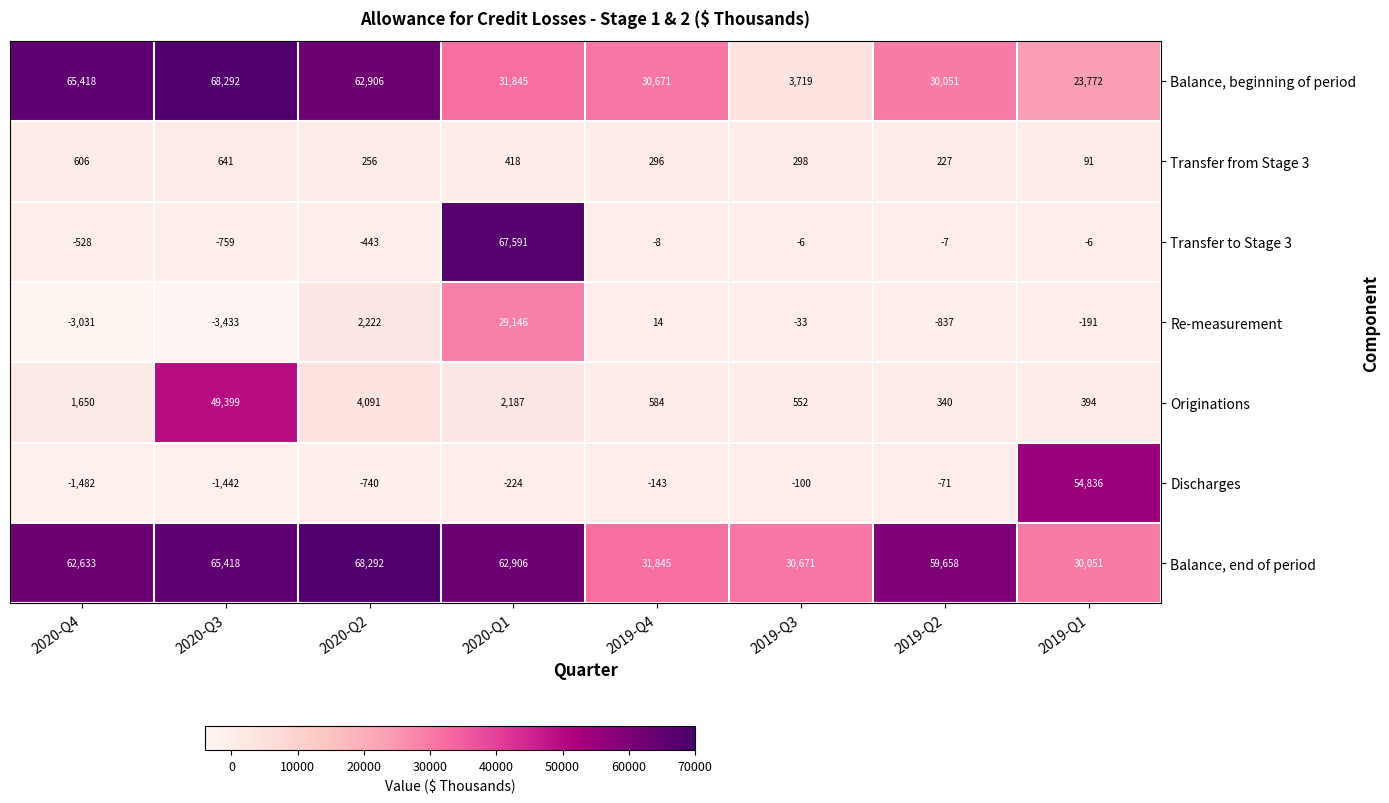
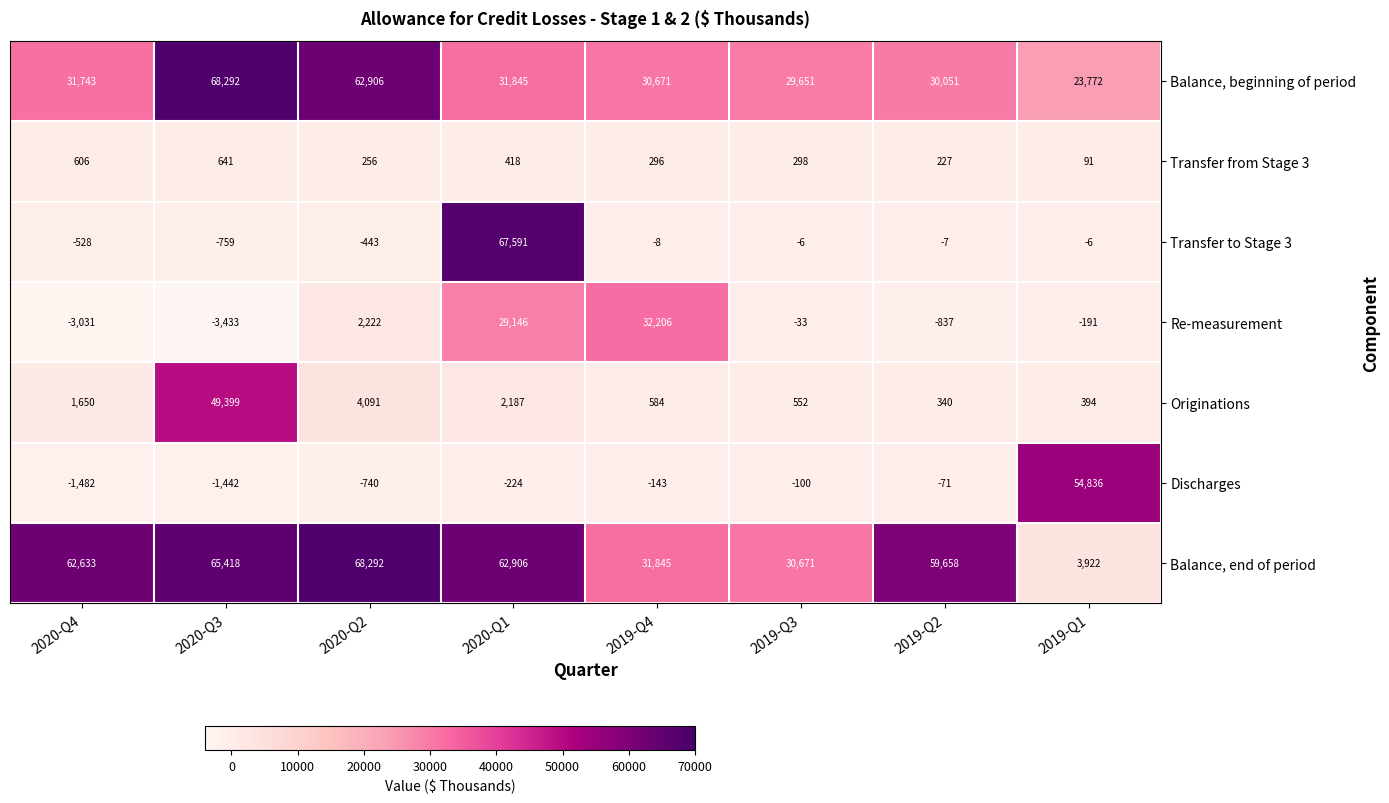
  {
    "Balance, beginning of period": {
-     "2020-Q4": "65,418",
+     "2020-Q4": "31,743",
      "2020-Q3": "68,292",
      "2020-Q2": "62,906",
      "2020-Q1": "31,845",
      "2019-Q4": "30,671",
-     "2019-Q3": "3,719",
+     "2019-Q3": "29,651",
      "2019-Q2": "30,051",
      "2019-Q1": "23,772"
    },
    "Transfer from Stage 3": {
      "2020-Q4": "606",
      "2020-Q3": "641",
      "2020-Q2": "256",
      "2020-Q1": "418",
      "2019-Q4": "296",
      "2019-Q3": "298",
      "2019-Q2": "227",
      "2019-Q1": "91"
    },
    "Transfer to Stage 3": {
      "2020-Q4": "-528",
      "2020-Q3": "-759",
      "2020-Q2": "-443",
      "2020-Q1": "67,591",
      "2019-Q4": "-8",
      "2019-Q3": "-6",
      "2019-Q2": "-7",
      "2019-Q1": "-6"
    },
    "Re-measurement": {
      "2020-Q4": "-3,031",
      "2020-Q3": "-3,433",
      "2020-Q2": "2,222",
      "2020-Q1": "29,146",
-     "2019-Q4": "14",
+     "2019-Q4": "32,206",
      "2019-Q3": "-33",
      "2019-Q2": "-837",
      "2019-Q1": "-191"
    },
    "Originations": {
      "2020-Q4": "1,650",
      "2020-Q3": "49,399",
      "2020-Q2": "4,091",
      "2020-Q1": "2,187",
      "2019-Q4": "584",
      "2019-Q3": "552",
      "2019-Q2": "340",
      "2019-Q1": "394"
    },
    "Discharges": {
      "2020-Q4": "-1,482",
      "2020-Q3": "-1,442",
      "2020-Q2": "-740",
      "2020-Q1": "-224",
      "2019-Q4": "-143",
      "2019-Q3": "-100",
      "2019-Q2": "-71",
      "2019-Q1": "54,836"
    },
    "Balance, end of period": {
      "2020-Q4": "62,633",
      "2020-Q3": "65,418",
      "2020-Q2": "68,292",
      "2020-Q1": "62,906",
      "2019-Q4": "31,845",
      "2019-Q3": "30,671",
      "2019-Q2": "59,658",
-     "2019-Q1": "30,051"
+     "2019-Q1": "3,922"
    }
  }
